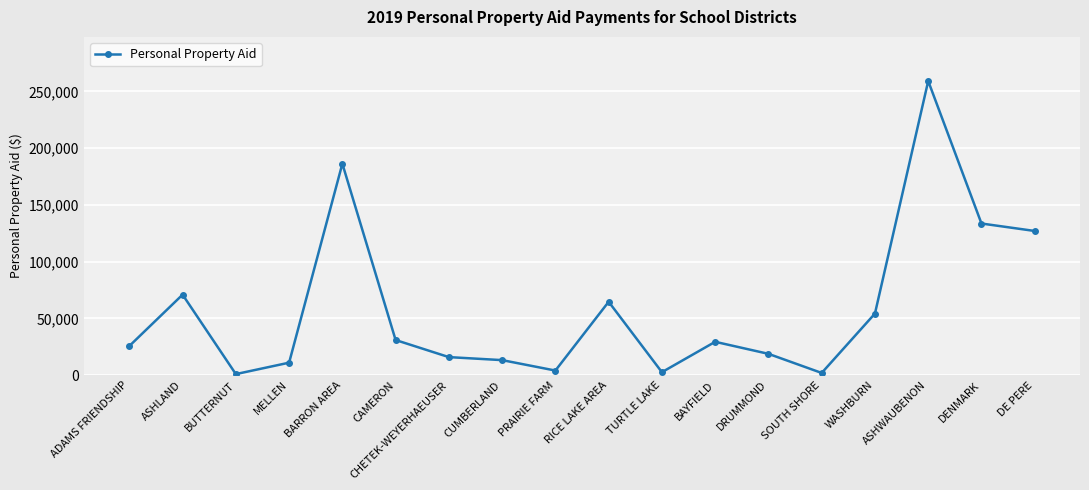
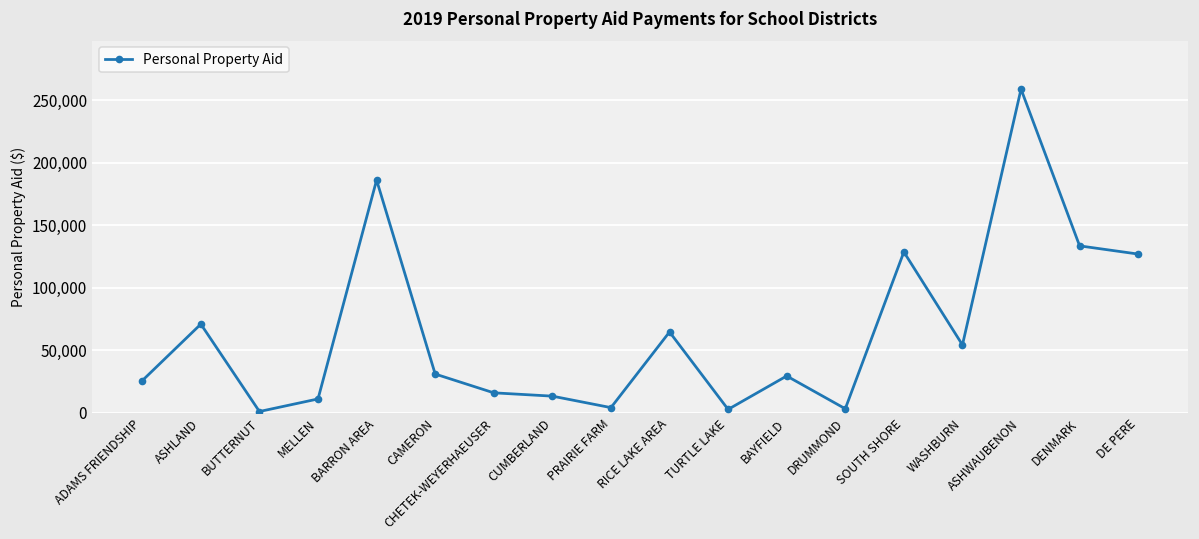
  {
    "ADAMS FRIENDSHIP": "26,000",
    "ASHLAND": "71,000",
    "BUTTERNUT": "1,000",
    "MELLEN": "11,000",
    "BARRON AREA": "186,000",
    "CAMERON": "31,000",
    "CHETEK-WEYERHAEUSER": "16,000",
    "CUMBERLAND": "13,000",
    "PRAIRIE FARM": "4,000",
    "RICE LAKE AREA": "65,000",
    "TURTLE LAKE": "3,000",
    "BAYFIELD": "29,000",
-   "DRUMMOND": "19,000",
-   "SOUTH SHORE": "2,000",
+   "DRUMMOND": "3,000",
+   "SOUTH SHORE": "129,000",
    "WASHBURN": "54,000",
    "ASHWAUBENON": "259,000",
    "DENMARK": "134,000",
    "DE PERE": "127,000"
  }
